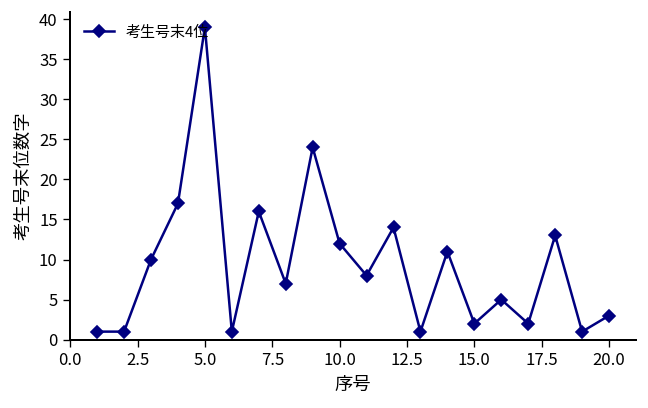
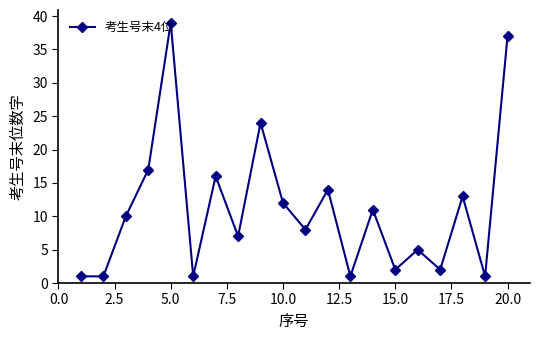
  {
    "5.0": 39,
    "10.0": 12,
    "15.0": 2,
-   "20.0": 3
+   "20.0": 37
  }
